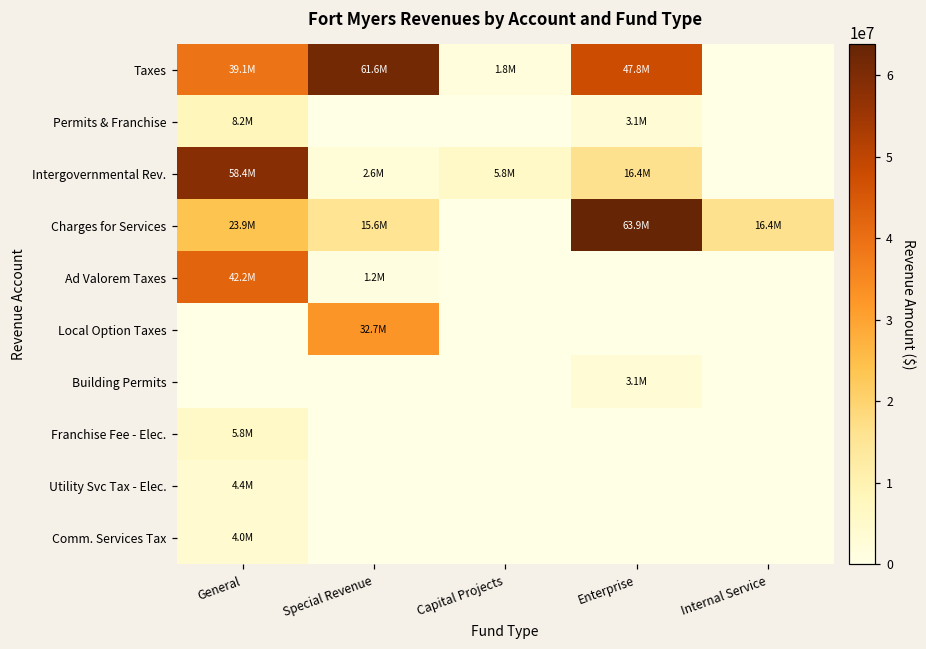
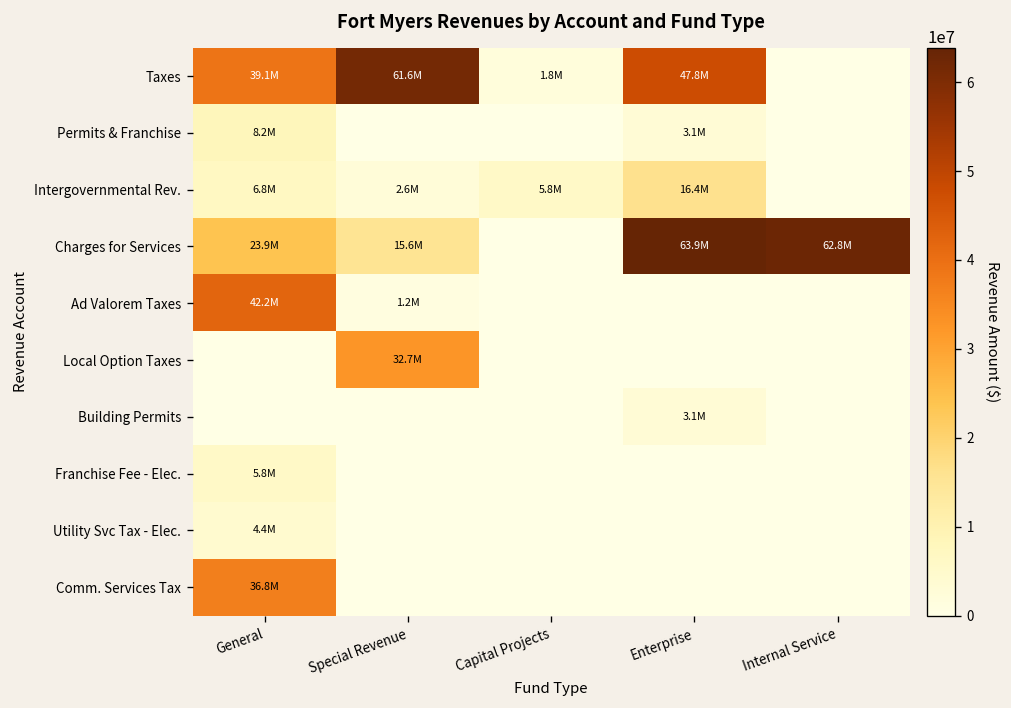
  {
    "Taxes": {
      "General": "39.1M",
      "Special Revenue": "61.6M",
      "Capital Projects": "1.8M",
      "Enterprise": "47.8M"
    },
    "Permits & Franchise": {
      "General": "8.2M",
      "Enterprise": "3.1M"
    },
    "Intergovernmental Rev.": {
-     "General": "58.4M",
+     "General": "6.8M",
      "Special Revenue": "2.6M",
      "Capital Projects": "5.8M",
      "Enterprise": "16.4M"
    },
    "Charges for Services": {
      "General": "23.9M",
      "Special Revenue": "15.6M",
      "Enterprise": "63.9M",
-     "Internal Service": "16.4M"
+     "Internal Service": "62.8M"
    },
    "Ad Valorem Taxes": {
      "General": "42.2M",
      "Special Revenue": "1.2M"
    },
    "Local Option Taxes": {
      "Special Revenue": "32.7M"
    },
    "Building Permits": {
      "Enterprise": "3.1M"
    },
    "Franchise Fee - Elec.": {
      "General": "5.8M"
    },
    "Utility Svc Tax - Elec.": {
      "General": "4.4M"
    },
    "Comm. Services Tax": {
-     "General": "4.0M"
+     "General": "36.8M"
    }
  }
